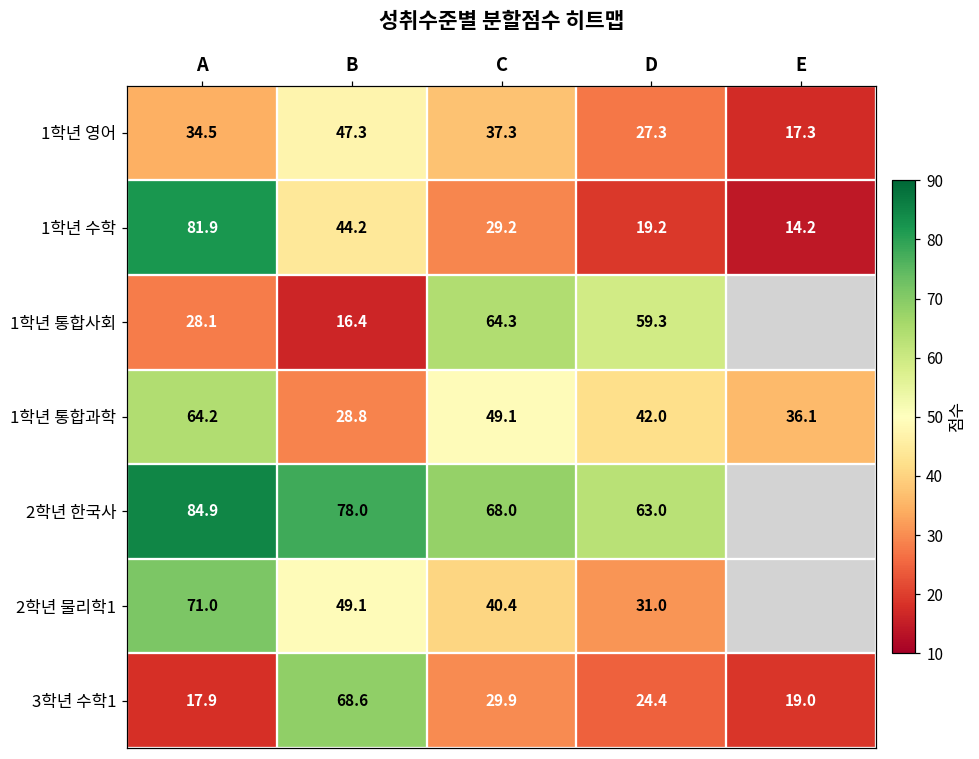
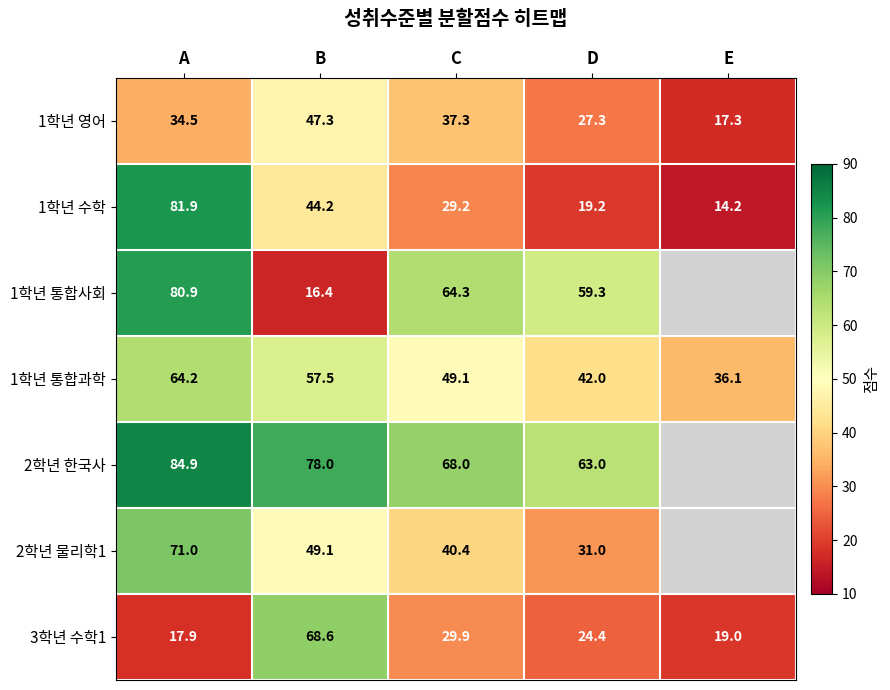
  {
    "1학년 영어": {
      "A": 34.5,
      "B": 47.3,
      "C": 37.3,
      "D": 27.3,
      "E": 17.3
    },
    "1학년 수학": {
      "A": 81.9,
      "B": 44.2,
      "C": 29.2,
      "D": 19.2,
      "E": 14.2
    },
    "1학년 통합사회": {
-     "A": 28.1,
+     "A": 80.9,
      "B": 16.4,
      "C": 64.3,
      "D": 59.3
    },
    "1학년 통합과학": {
      "A": 64.2,
-     "B": 28.8,
+     "B": 57.5,
      "C": 49.1,
      "D": 42.0,
      "E": 36.1
    },
    "2학년 한국사": {
      "A": 84.9,
      "B": 78.0,
      "C": 68.0,
      "D": 63.0
    },
    "2학년 물리학1": {
      "A": 71.0,
      "B": 49.1,
      "C": 40.4,
      "D": 31.0
    },
    "3학년 수학1": {
      "A": 17.9,
      "B": 68.6,
      "C": 29.9,
      "D": 24.4,
      "E": 19.0
    }
  }
